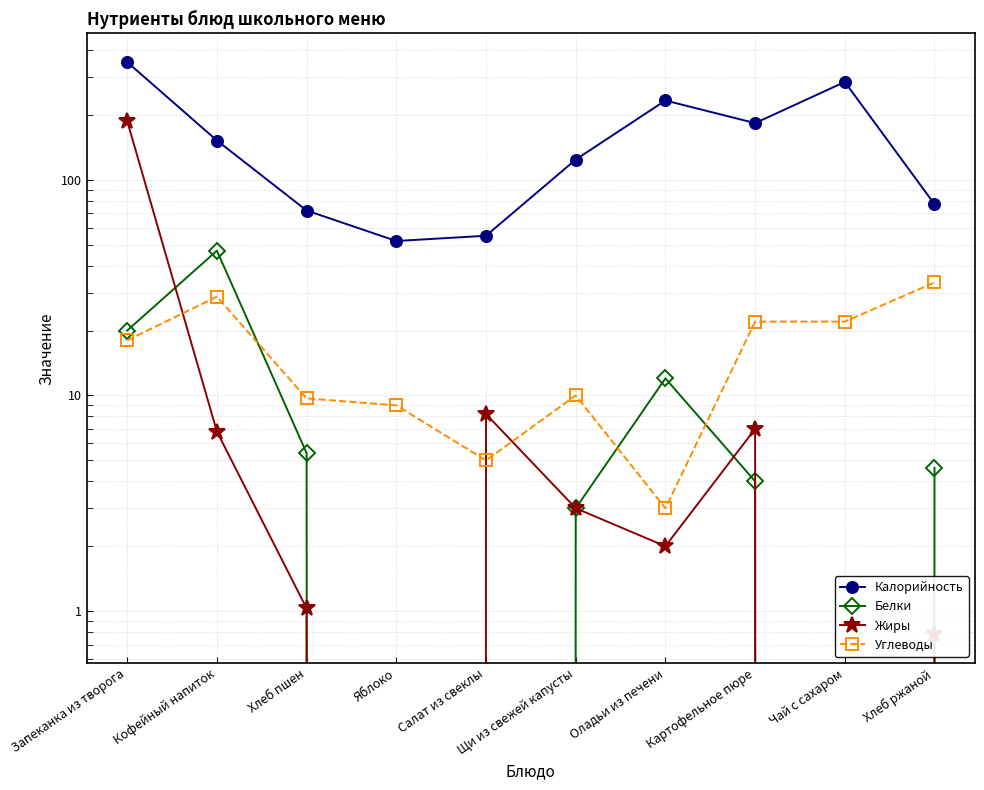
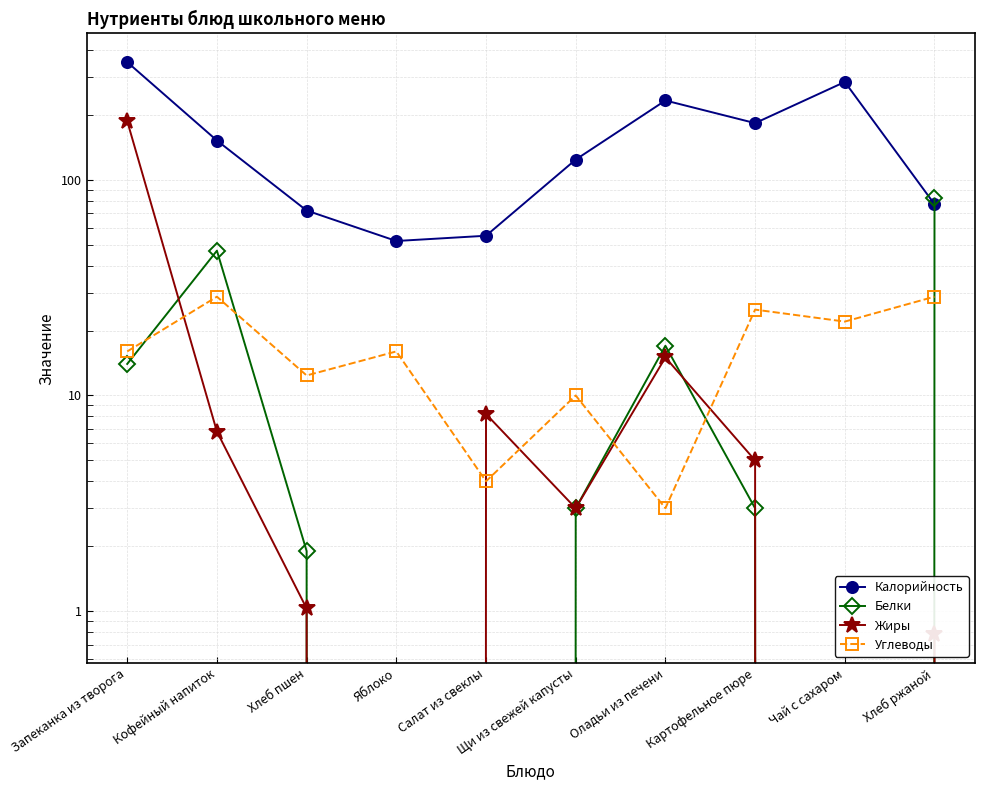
  {
    "Калорийность": {
      "Запеканка из творога": 350,
      "Кофейный напиток": 150,
      "Хлеб пшен": 72,
      "Яблоко": 52,
      "Салат из свеклы": 55,
      "Щи из свежей капусты": 120,
      "Оладьи из печени": 230,
      "Картофельное пюре": 180,
      "Чай с сахаром": 280,
      "Хлеб ржаной": 77
    },
    "Белки": {
-     "Запеканка из творога": 20,
+     "Запеканка из творога": 14,
      "Кофейный напиток": 47,
-     "Хлеб пшен": 5.4,
-     "Оладьи из печени": 12,
-     "Картофельное пюре": 4,
-     "Хлеб ржаной": 4.6
+     "Хлеб пшен": 1.9,
+     "Оладьи из печени": 17,
+     "Картофельное пюре": 3,
+     "Хлеб ржаной": 82
    },
    "Жиры": {
      "Запеканка из творога": 190,
      "Кофейный напиток": 6.8,
      "Хлеб пшен": 1.0,
      "Салат из свеклы": 8,
-     "Оладьи из печени": 2,
-     "Картофельное пюре": 7
+     "Оладьи из печени": 15,
+     "Картофельное пюре": 5
    },
    "Углеводы": {
-     "Запеканка из творога": 18,
+     "Запеканка из творога": 16,
      "Кофейный напиток": 29,
-     "Хлеб пшен": 10,
-     "Яблоко": 9,
-     "Салат из свеклы": 5,
+     "Хлеб пшен": 12,
+     "Яблоко": 16,
+     "Салат из свеклы": 4,
      "Щи из свежей капусты": 10,
      "Оладьи из печени": 3,
-     "Картофельное пюре": 22,
+     "Картофельное пюре": 25,
      "Чай с сахаром": 22,
-     "Хлеб ржаной": 33
+     "Хлеб ржаной": 29
    }
  }
